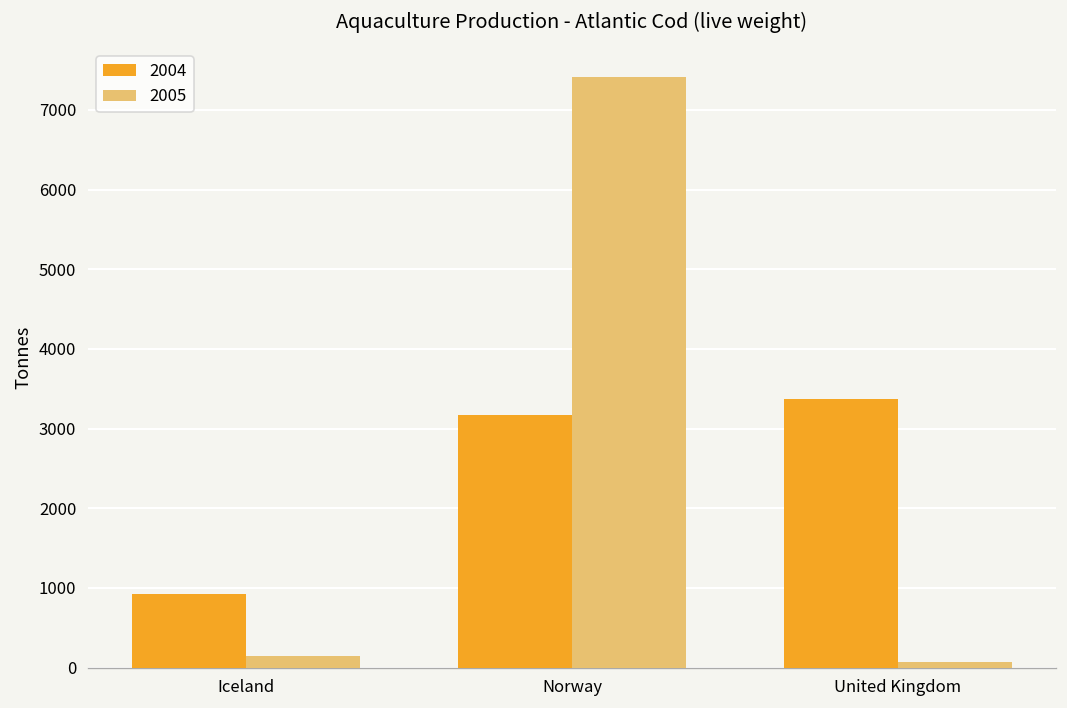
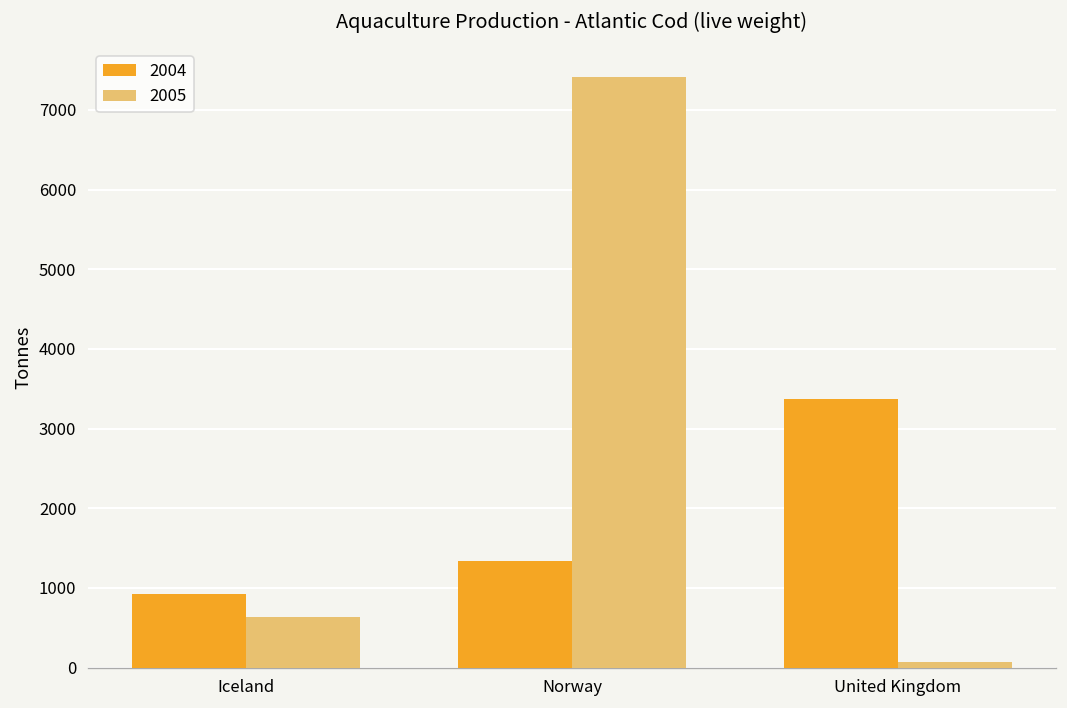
  {
    "2004": {
      "Iceland": 900,
-     "Norway": 3200,
+     "Norway": 1300,
      "United Kingdom": 3400
    },
    "2005": {
-     "Iceland": 100,
+     "Iceland": 600,
      "Norway": 7400,
      "United Kingdom": 100
    }
  }
